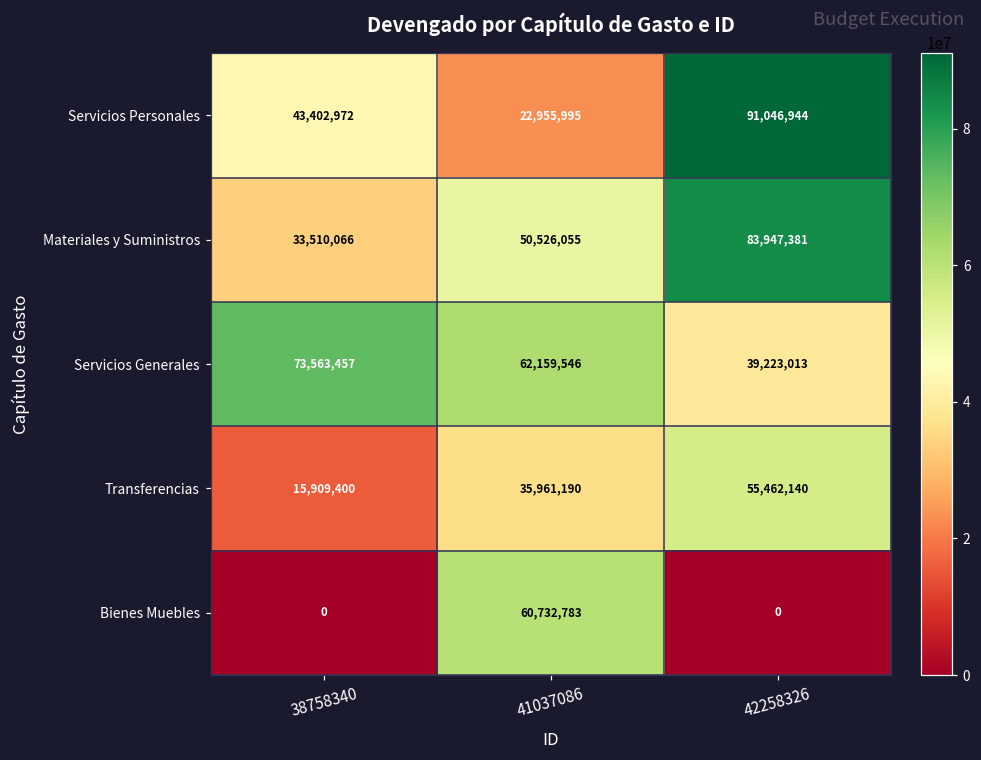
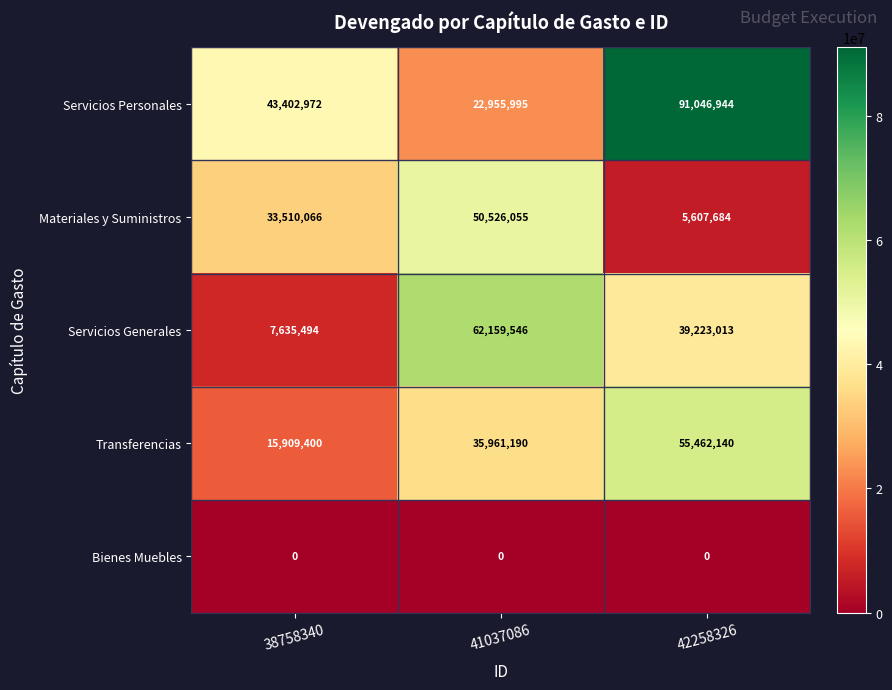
  {
    "Servicios Personales": {
      "38758340": "43,402,972",
      "41037086": "22,955,995",
      "42258326": "91,046,944"
    },
    "Materiales y Suministros": {
      "38758340": "33,510,066",
      "41037086": "50,526,055",
-     "42258326": "83,947,381"
+     "42258326": "5,607,684"
    },
    "Servicios Generales": {
-     "38758340": "73,563,457",
+     "38758340": "7,635,494",
      "41037086": "62,159,546",
      "42258326": "39,223,013"
    },
    "Transferencias": {
      "38758340": "15,909,400",
      "41037086": "35,961,190",
      "42258326": "55,462,140"
    },
    "Bienes Muebles": {
      "38758340": "0",
-     "41037086": "60,732,783",
+     "41037086": "0",
      "42258326": "0"
    }
  }
